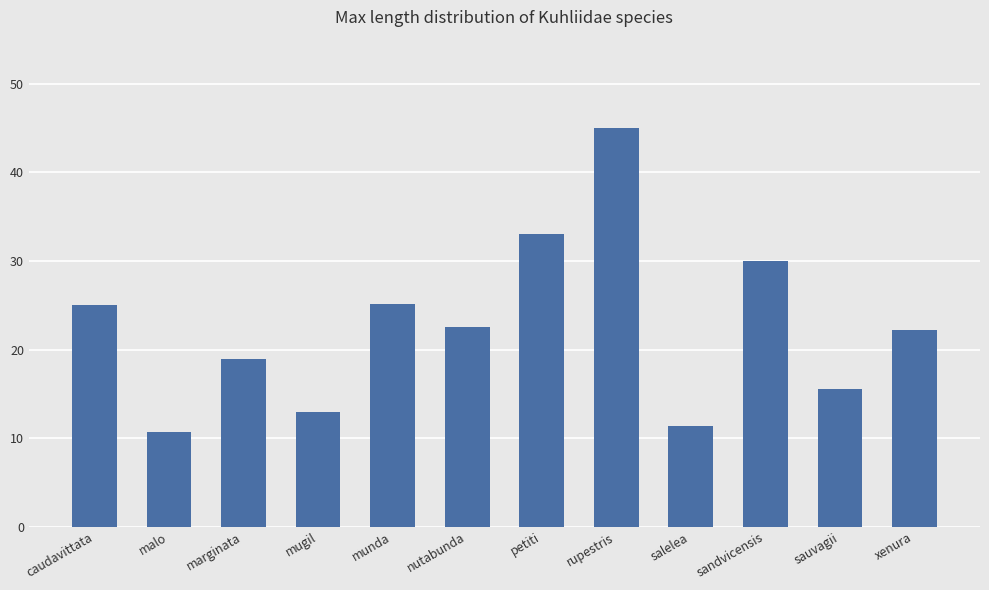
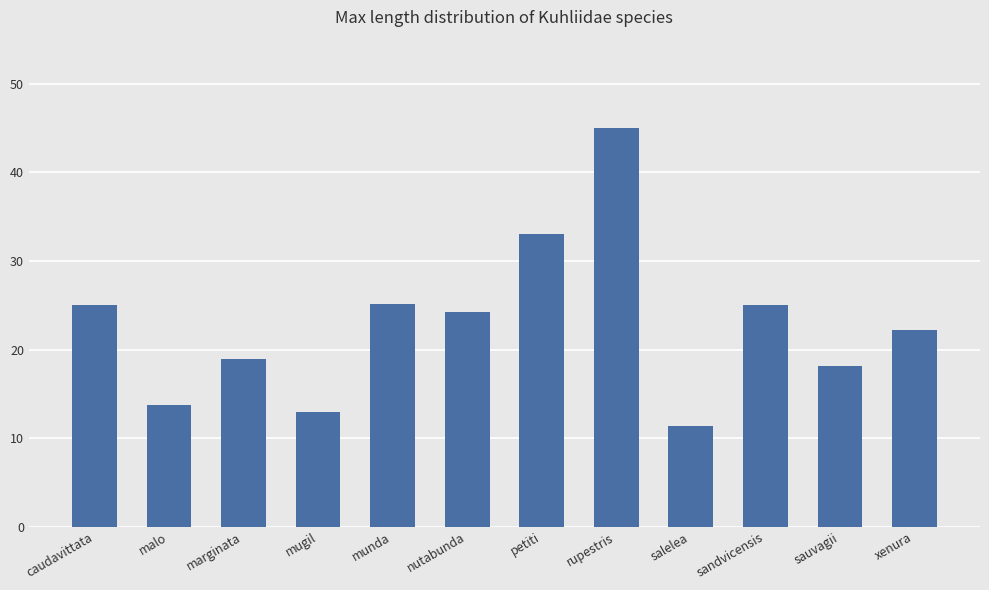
  {
    "caudavittata": 25,
-   "malo": 11,
+   "malo": 14,
    "marginata": 19,
    "mugil": 13,
    "munda": 25,
-   "nutabunda": 23,
+   "nutabunda": 24,
    "petiti": 33,
    "rupestris": 45,
    "salelea": 11,
-   "sandvicensis": 30,
-   "sauvagii": 16,
+   "sandvicensis": 25,
+   "sauvagii": 18,
    "xenura": 22
  }
